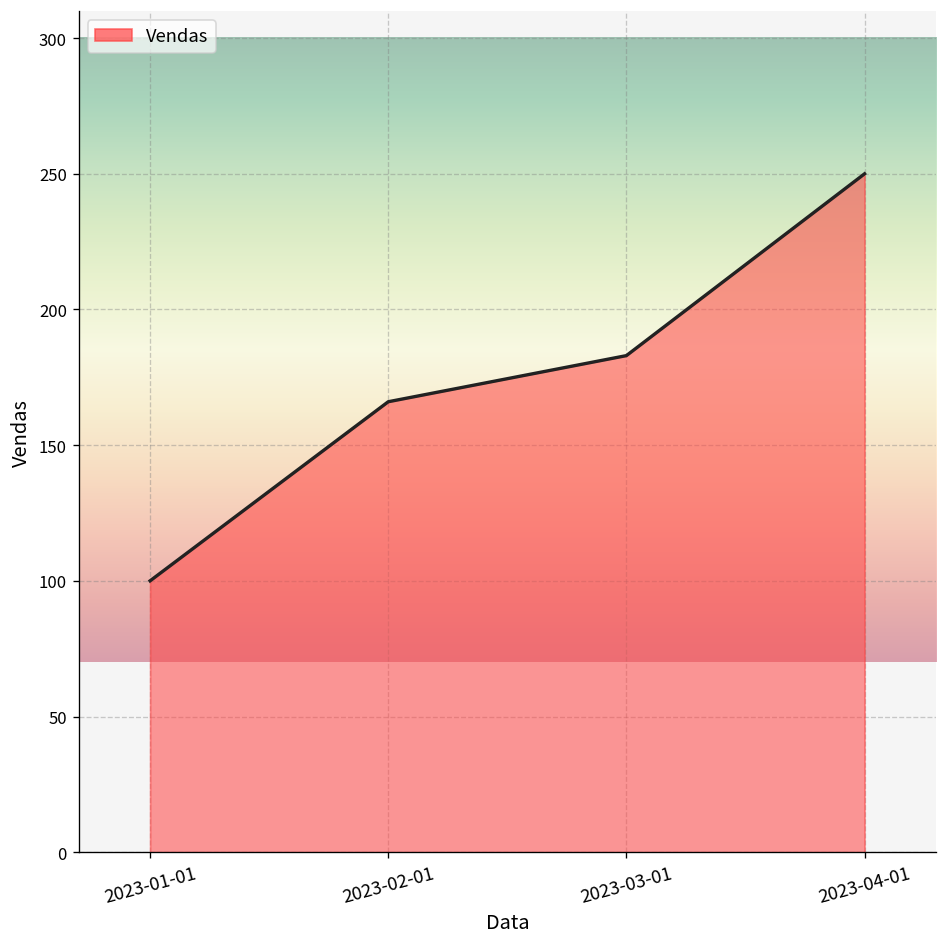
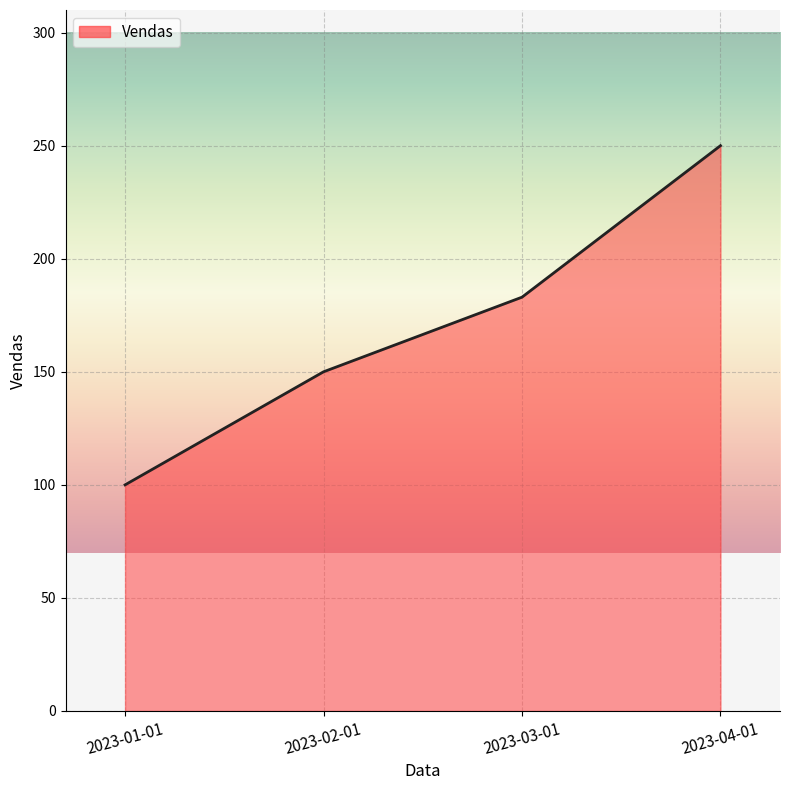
  {
    "2023-01-01": 100,
-   "2023-02-01": 166,
+   "2023-02-01": 150,
    "2023-03-01": 183,
    "2023-04-01": 250
  }
